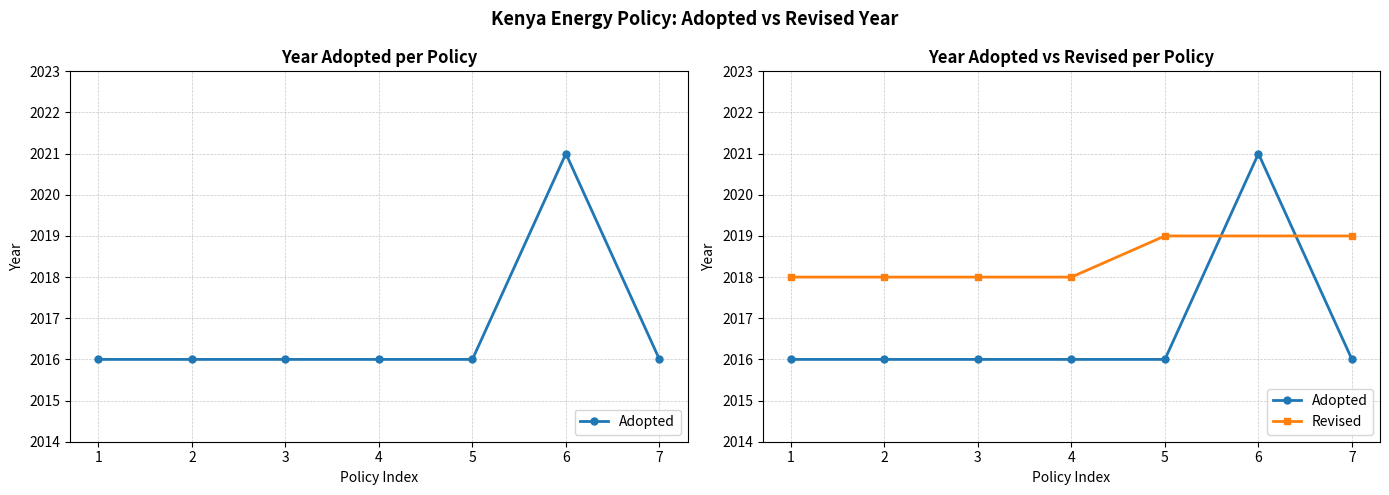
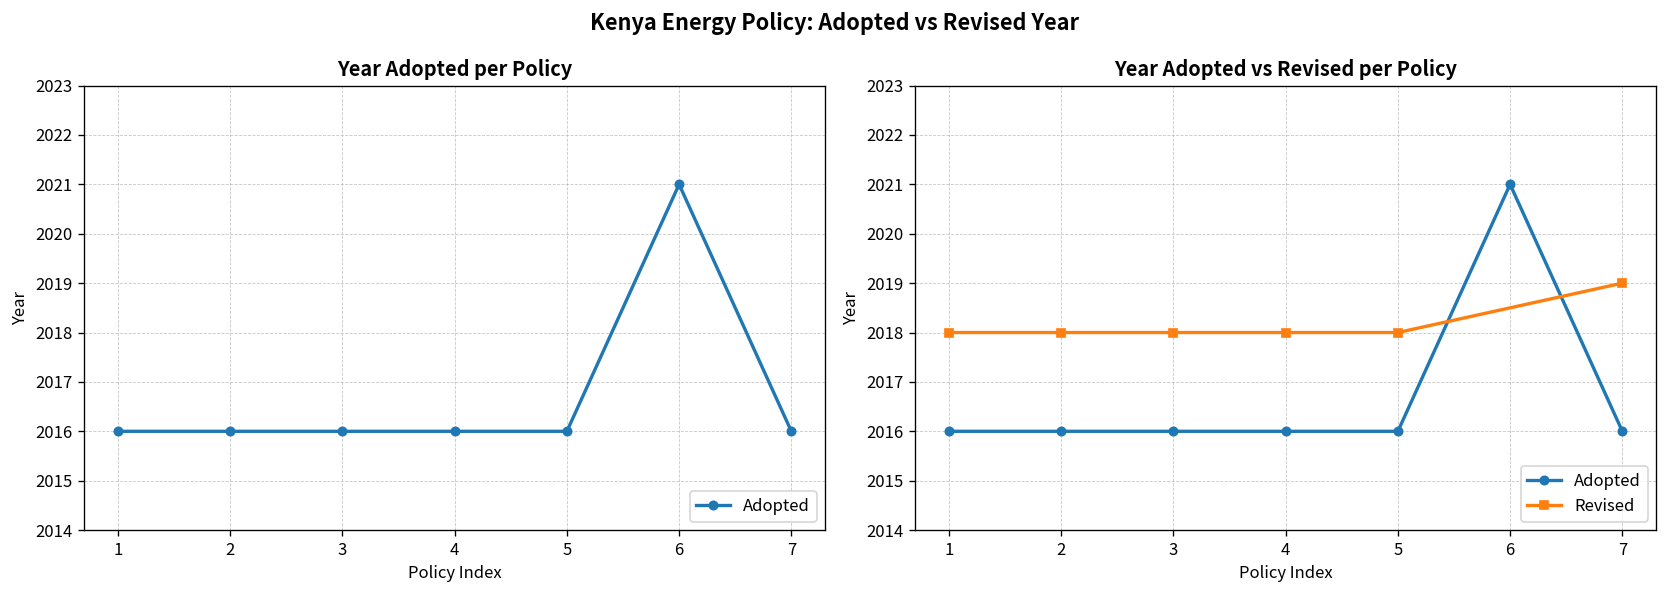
  {
    "Year Adopted per Policy": {
      "1": 2016.0,
      "2": 2016.0,
      "3": 2016.0,
      "4": 2016.0,
      "5": 2016.0,
      "6": 2021.0,
      "7": 2016.0
    },
    "Year Adopted vs Revised per Policy": {
      "Adopted": {
        "1": 2016,
        "2": 2016,
        "3": 2016,
        "4": 2016,
        "5": 2016,
        "6": 2021,
        "7": 2016
      },
      "Revised": {
        "1": 2018,
        "2": 2018,
        "3": 2018,
        "4": 2018,
-       "5": 2019,
+       "5": 2018,
        "7": 2019
      }
    }
  }
